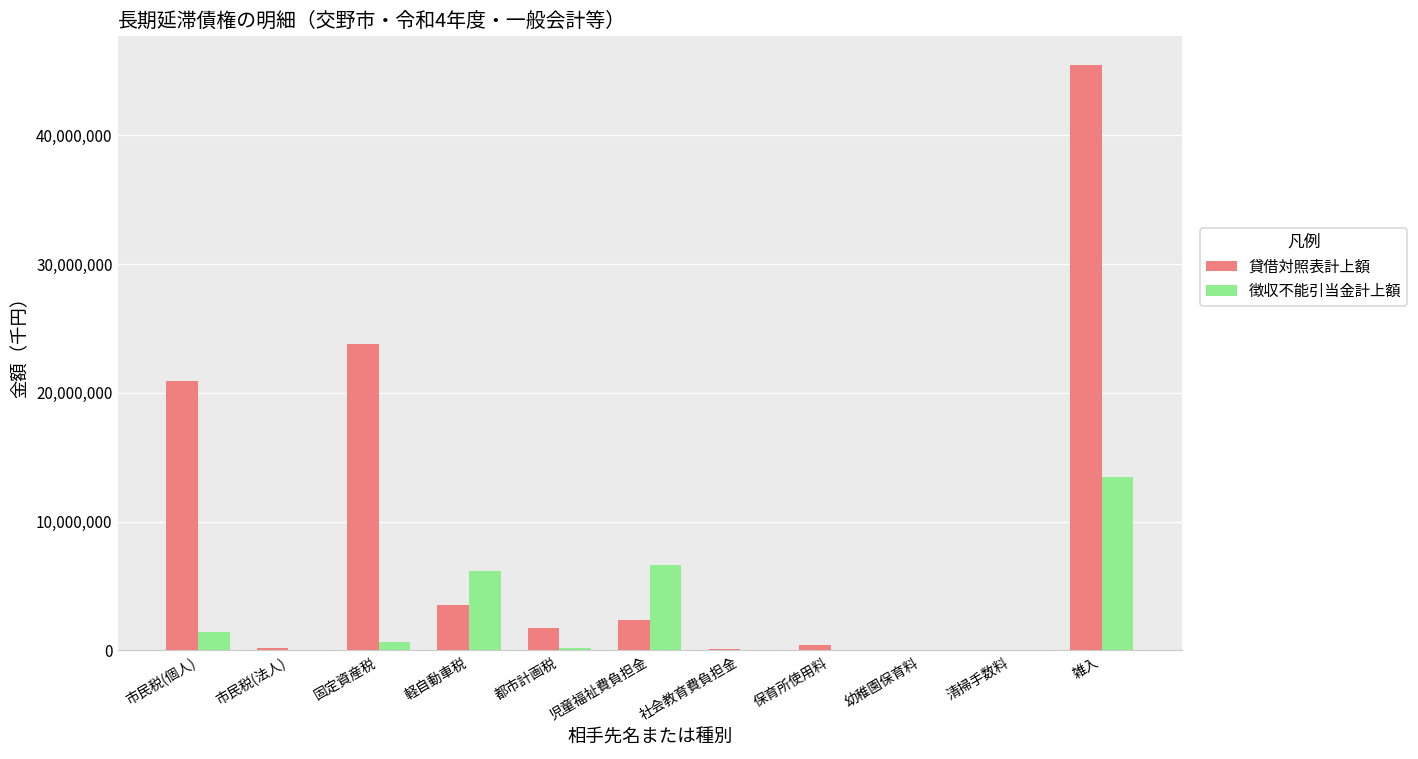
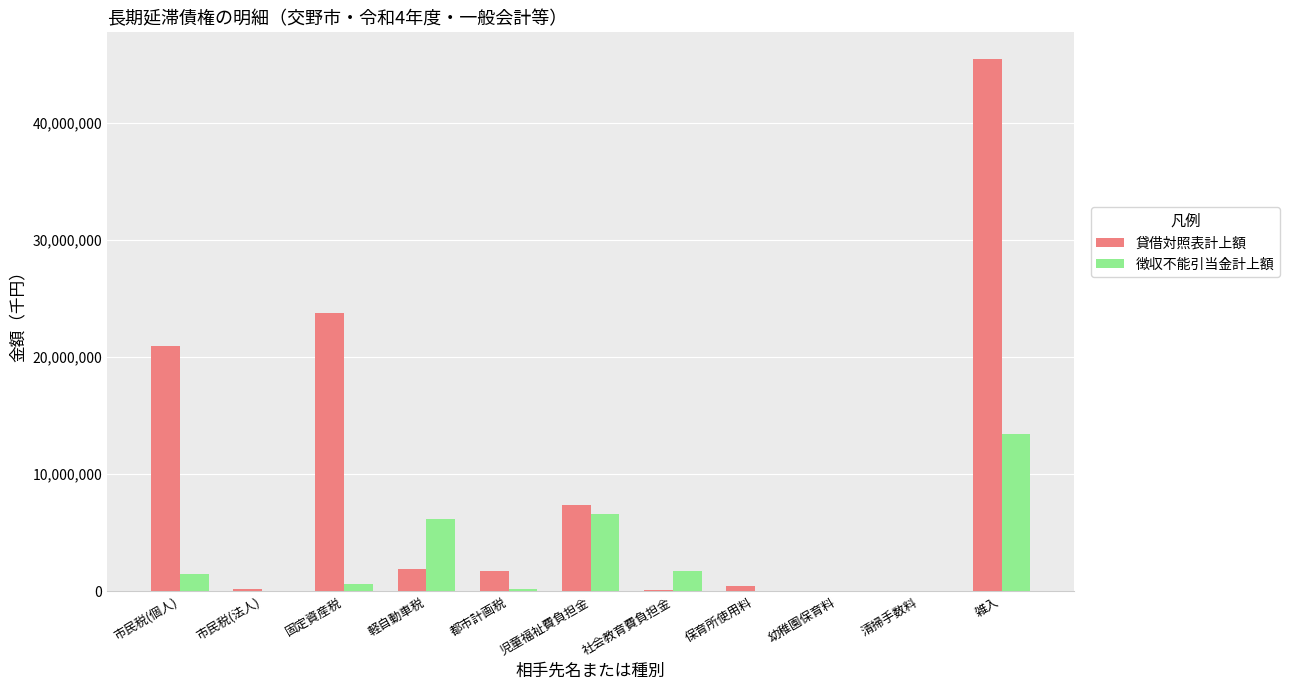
  {
    "貸借対照表計上額": {
      "市民税(個人)": "21,000,000",
      "固定資産税": "23,800,000",
-     "軽自動車税": "3,500,000",
+     "軽自動車税": "1,900,000",
      "都市計画税": "1,800,000",
-     "児童福祉費負担金": "2,400,000",
+     "児童福祉費負担金": "7,400,000",
      "保育所使用料": "400,000",
      "雑入": "45,500,000"
    },
    "徴収不能引当金計上額": {
      "市民税(個人)": "1,400,000",
      "固定資産税": "600,000",
      "軽自動車税": "6,100,000",
      "児童福祉費負担金": "6,600,000",
-     "社会教育費負担金": "0",
+     "社会教育費負担金": "1,800,000",
      "清掃手数料": "0",
      "雑入": "13,400,000"
    }
  }
